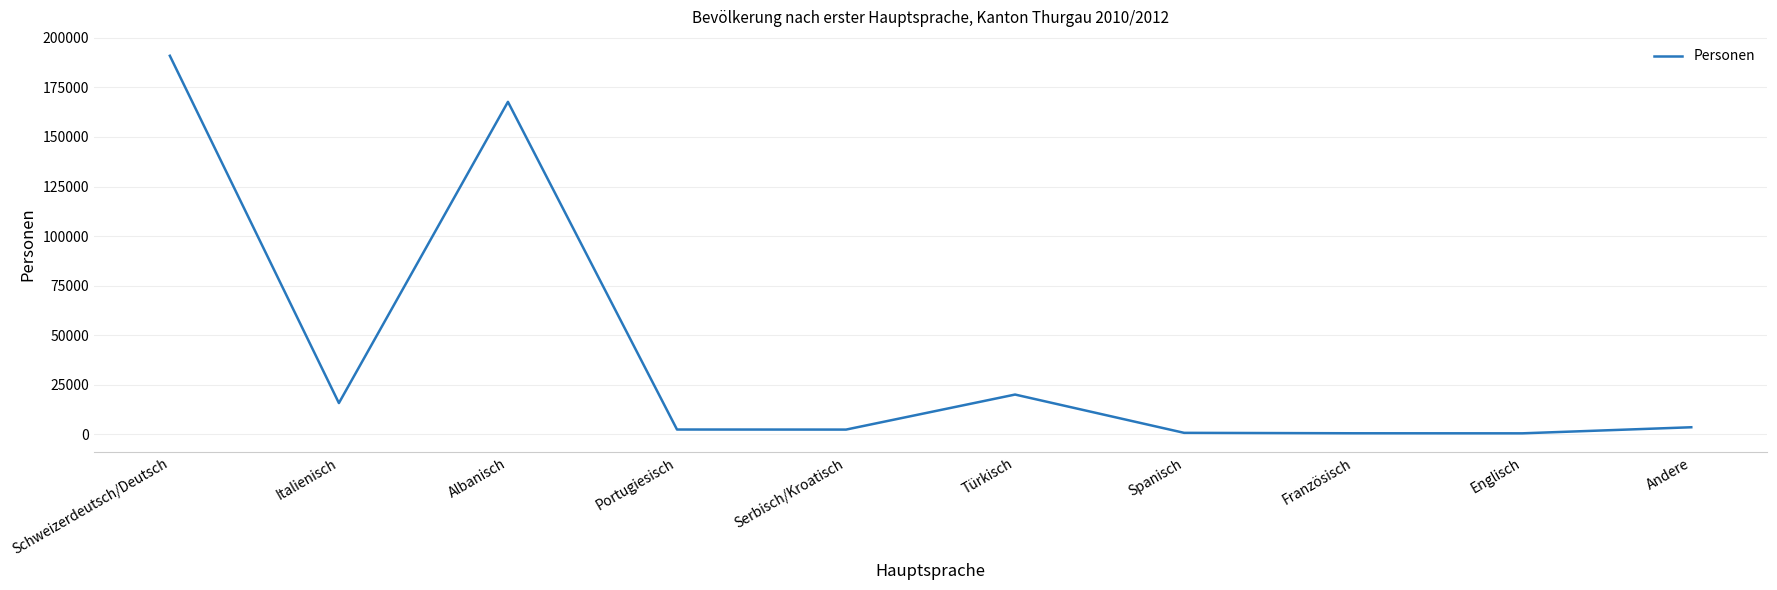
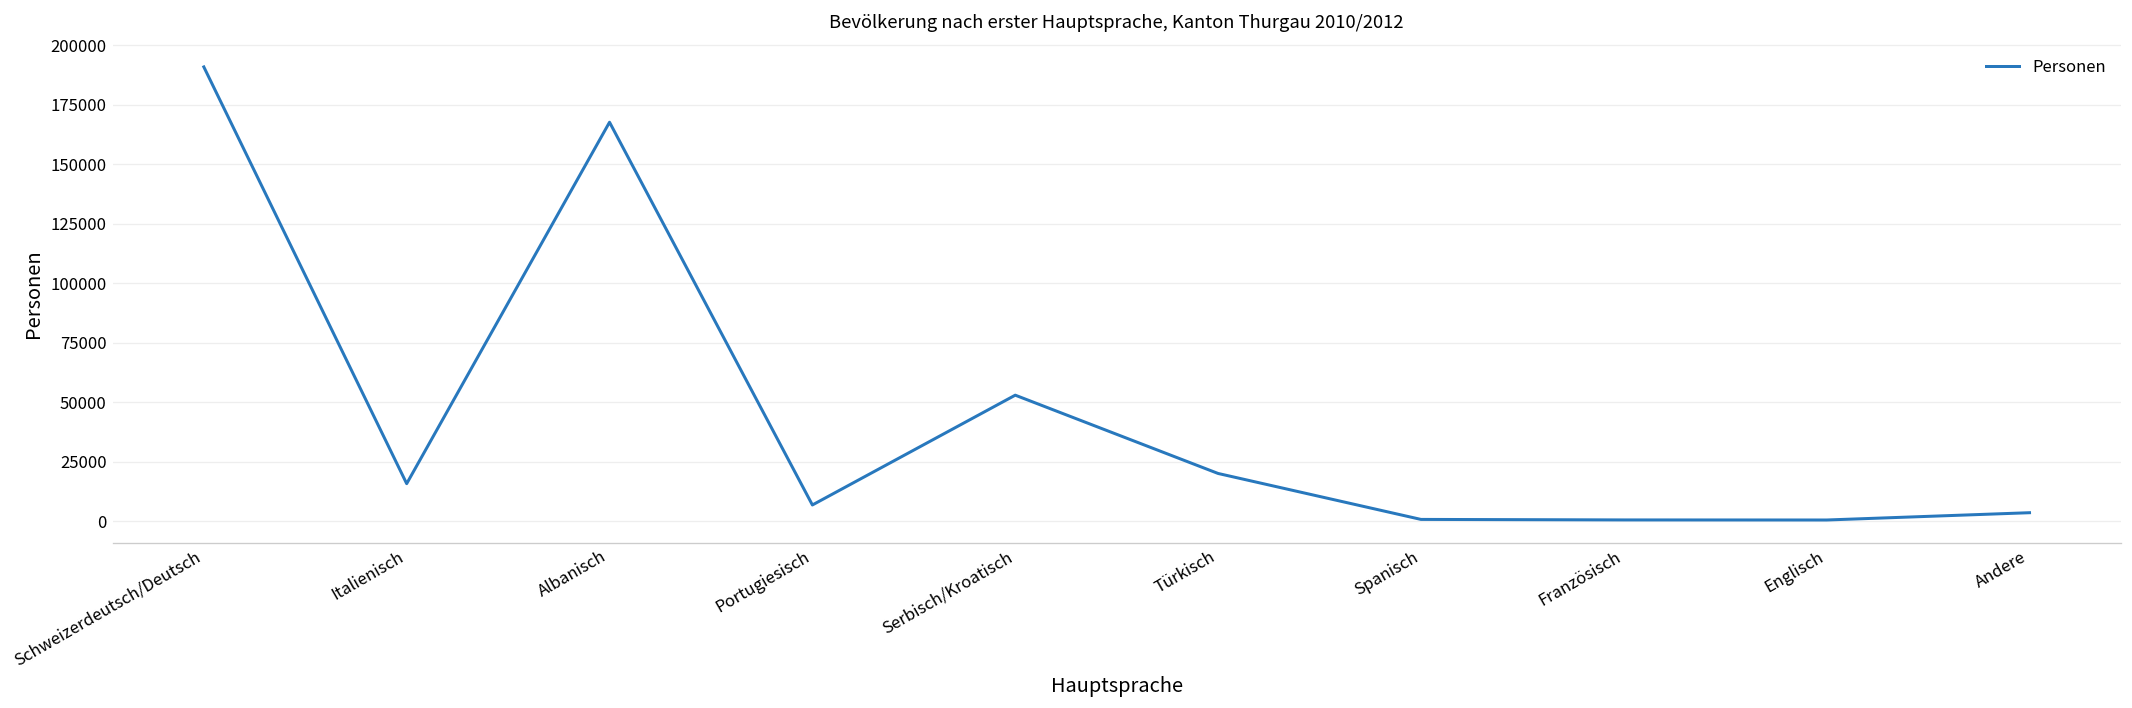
  {
    "Schweizerdeutsch/Deutsch": 191000,
    "Italienisch": 16000,
    "Albanisch": 168000,
-   "Portugiesisch": 2000,
-   "Serbisch/Kroatisch": 2000,
+   "Portugiesisch": 7000,
+   "Serbisch/Kroatisch": 53000,
    "Türkisch": 20000,
    "Spanisch": 1000,
    "Französisch": 1000,
    "Englisch": 1000,
    "Andere": 4000
  }
